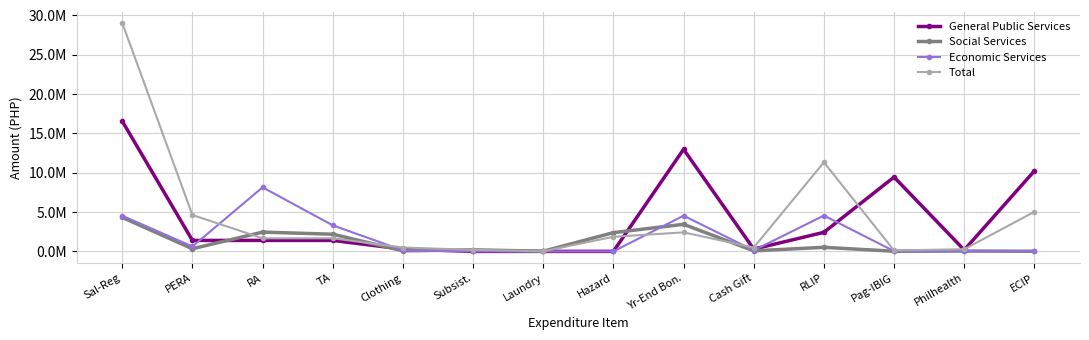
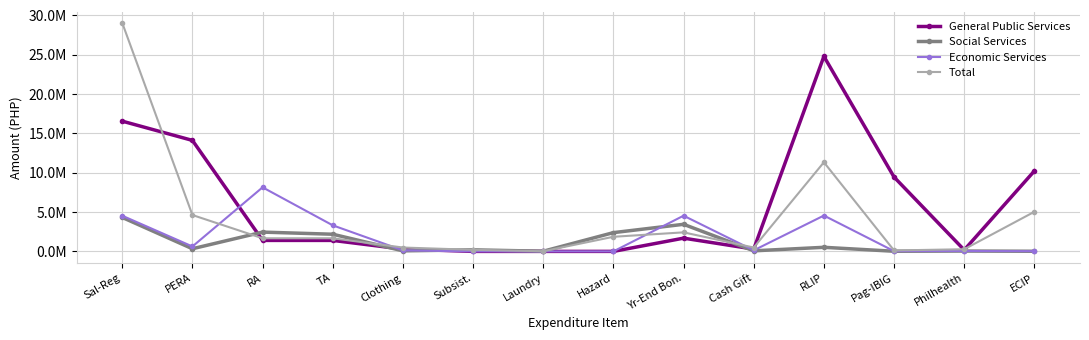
  {
    "General Public Services": {
      "Sal-Reg": 17000000,
-     "PERA": 1000000,
-     "Yr-End Bon.": 13000000,
-     "RLIP": 2000000,
+     "PERA": 14000000,
+     "Yr-End Bon.": 2000000,
+     "RLIP": 25000000,
      "Pag-IBIG": 9000000,
      "ECIP": 10000000
    },
    "Social Services": {
      "RA": 2000000,
      "TA": 2000000,
      "Hazard": 2000000,
      "Yr-End Bon.": 3000000,
      "RLIP": 1000000
    },
    "Economic Services": {
      "RA": 8000000,
      "TA": 3000000,
      "Yr-End Bon.": 5000000,
      "RLIP": 5000000
    },
    "Total": {
      "Sal-Reg": 29000000,
      "PERA": 5000000,
      "Hazard": 2000000,
      "Yr-End Bon.": 2000000,
      "RLIP": 11000000,
      "ECIP": 5000000
    }
  }
